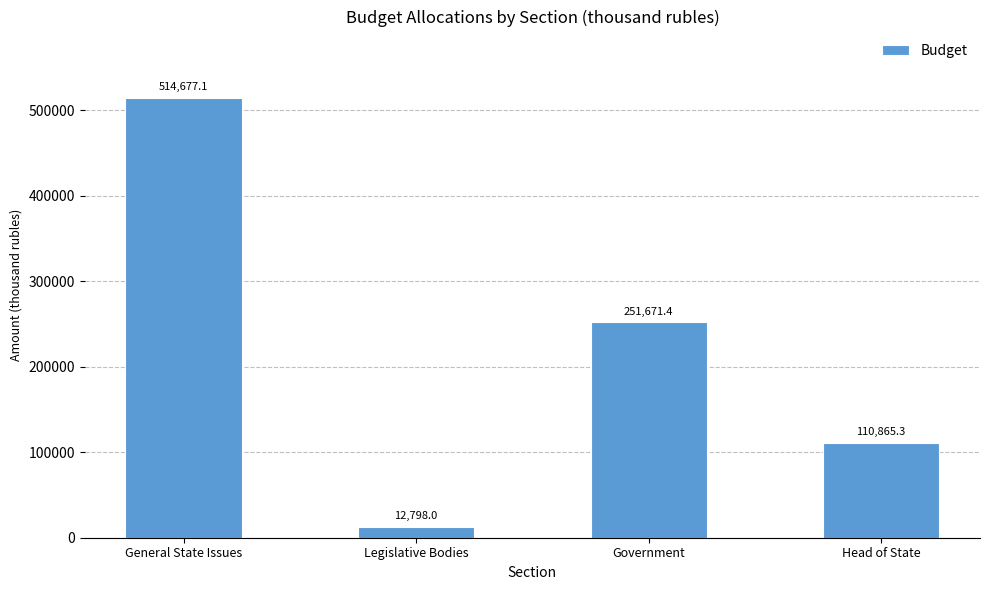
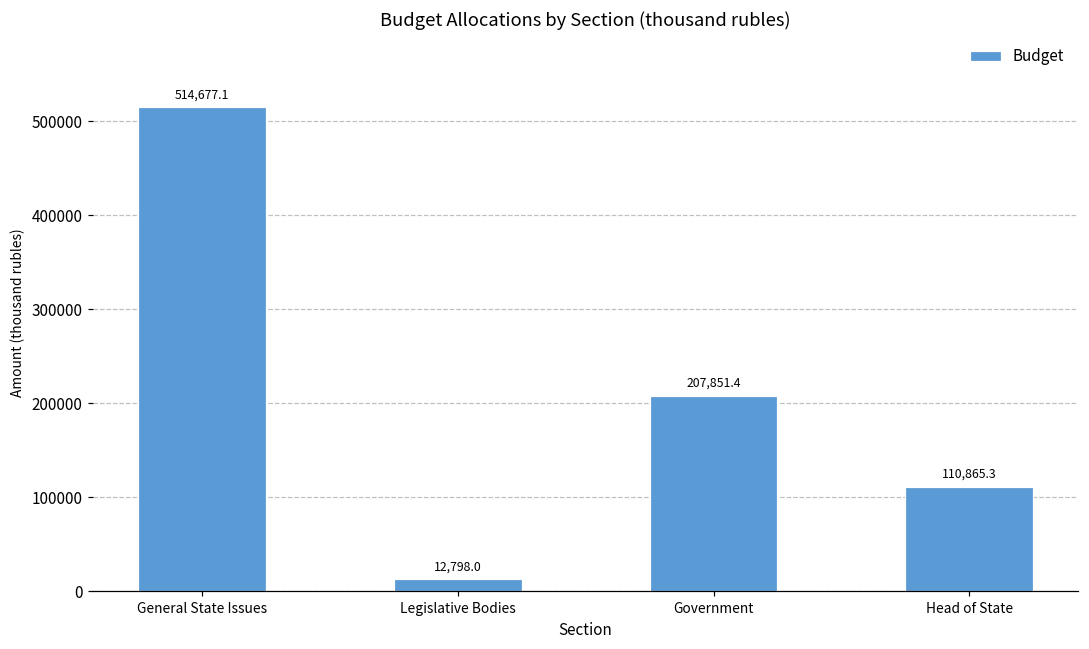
  {
    "General State Issues": "514,677.1",
    "Legislative Bodies": "12,798.0",
-   "Government": "251,671.4",
+   "Government": "207,851.4",
    "Head of State": "110,865.3"
  }
